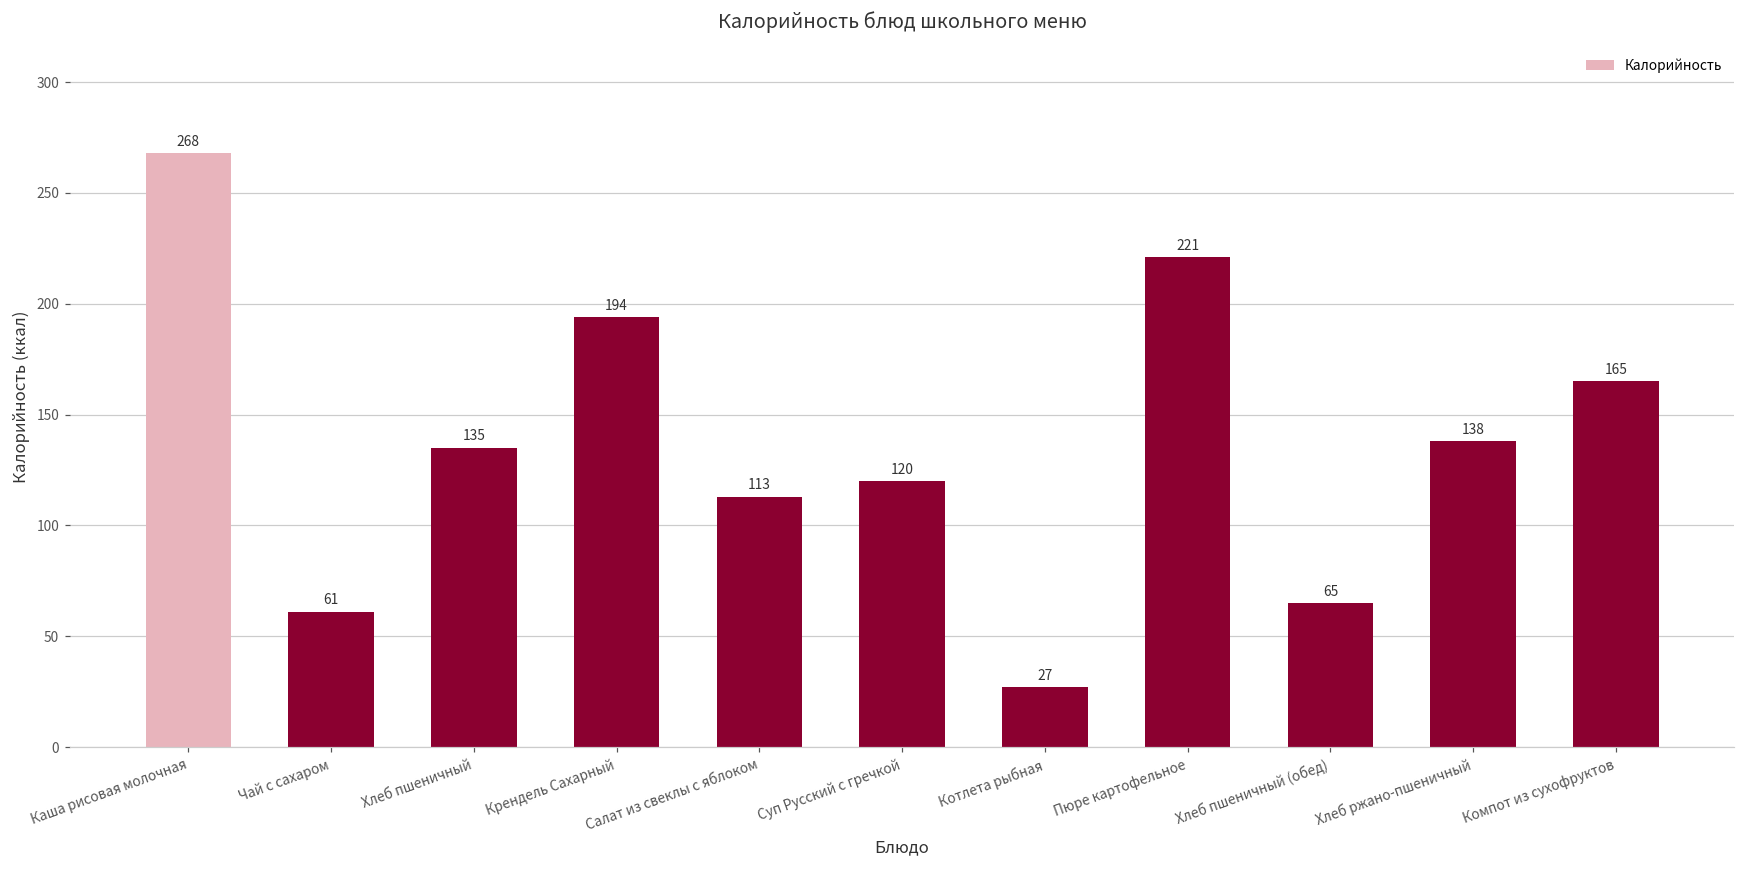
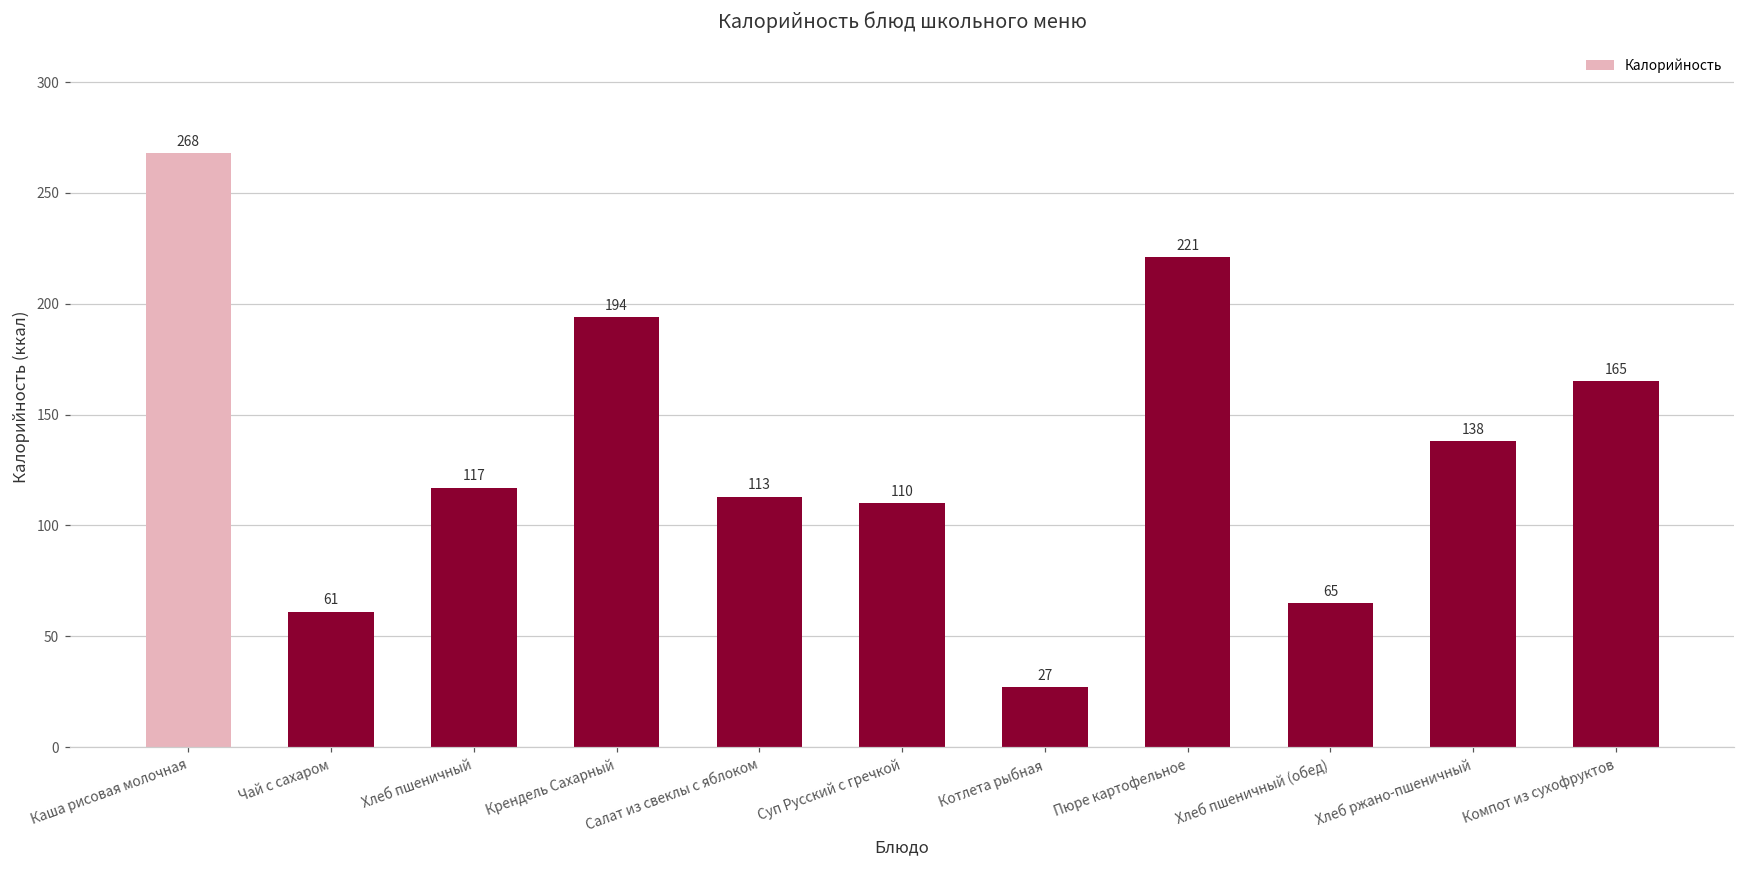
  {
    "Каша рисовая молочная": 268,
    "Чай с сахаром": 61,
-   "Хлеб пшеничный": 135,
+   "Хлеб пшеничный": 117,
    "Крендель Сахарный": 194,
    "Салат из свеклы с яблоком": 113,
-   "Суп Русский с гречкой": 120,
+   "Суп Русский с гречкой": 110,
    "Котлета рыбная": 27,
    "Пюре картофельное": 221,
    "Хлеб пшеничный (обед)": 65,
    "Хлеб ржано-пшеничный": 138,
    "Компот из сухофруктов": 165
  }
